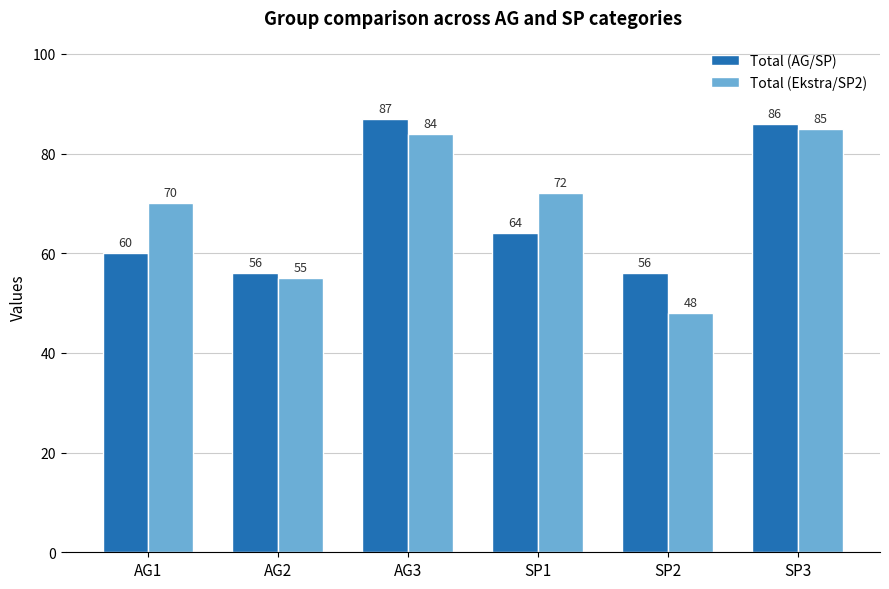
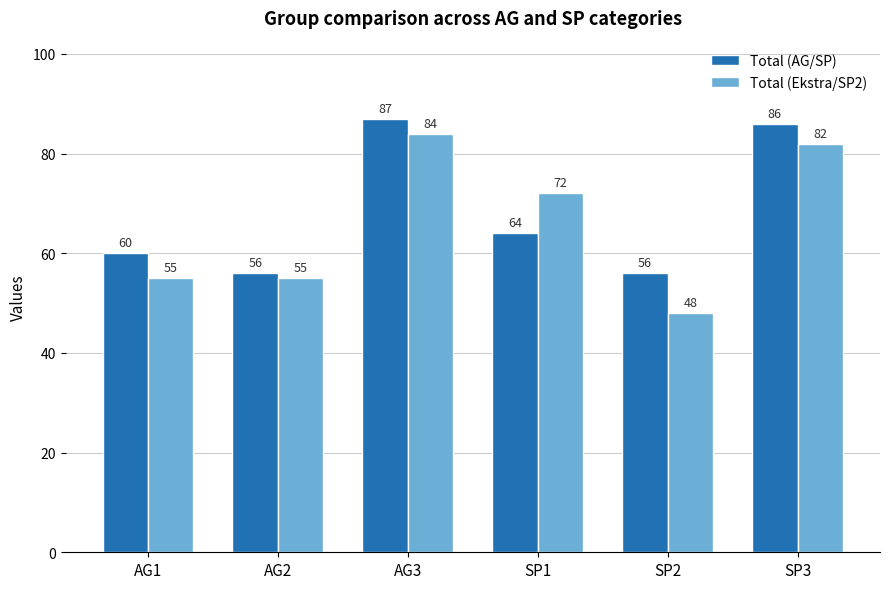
  {
    "Total (AG/SP)": {
      "AG1": 60,
      "AG2": 56,
      "AG3": 87,
      "SP1": 64,
      "SP2": 56,
      "SP3": 86
    },
    "Total (Ekstra/SP2)": {
-     "AG1": 70,
+     "AG1": 55,
      "AG2": 55,
      "AG3": 84,
      "SP1": 72,
      "SP2": 48,
-     "SP3": 85
+     "SP3": 82
    }
  }
